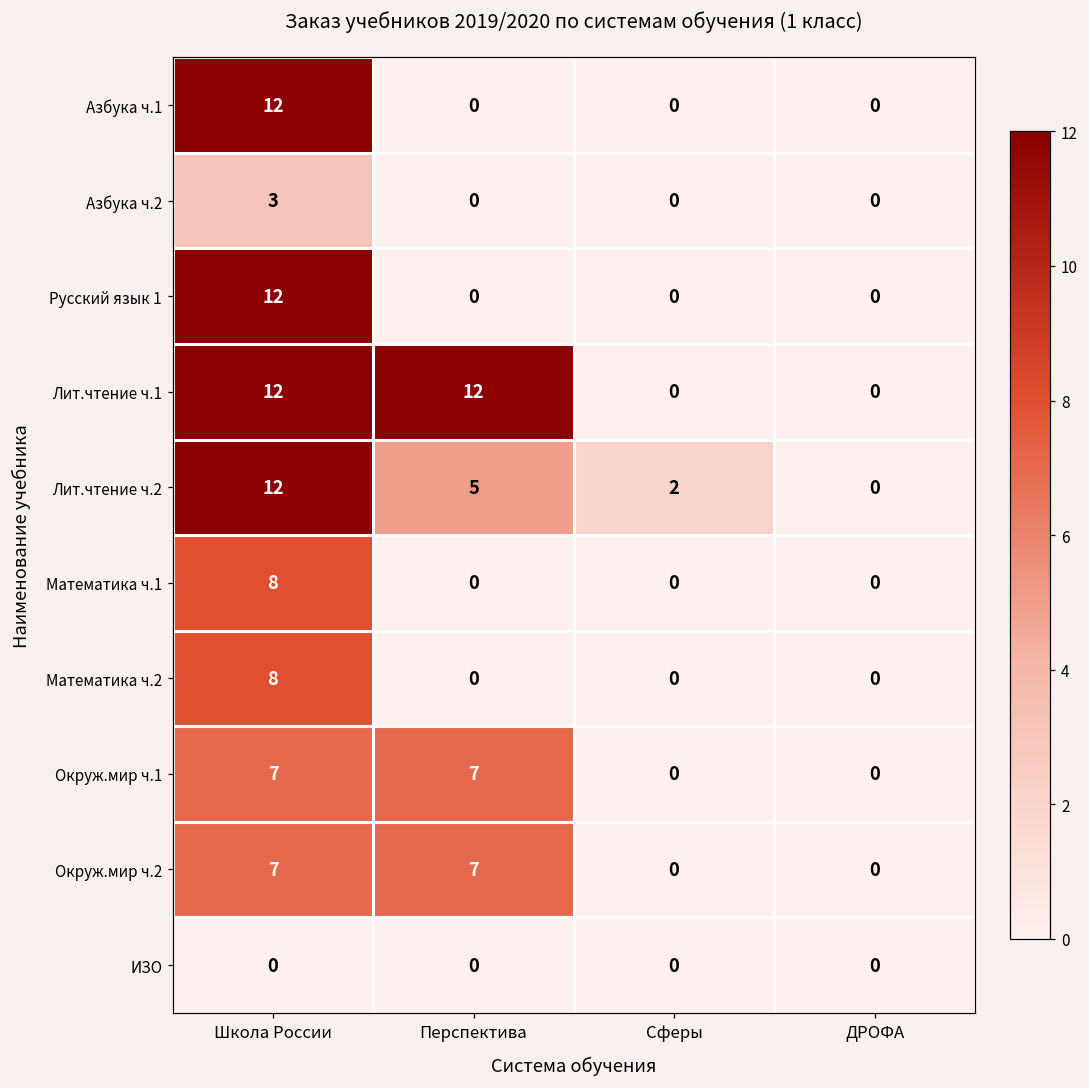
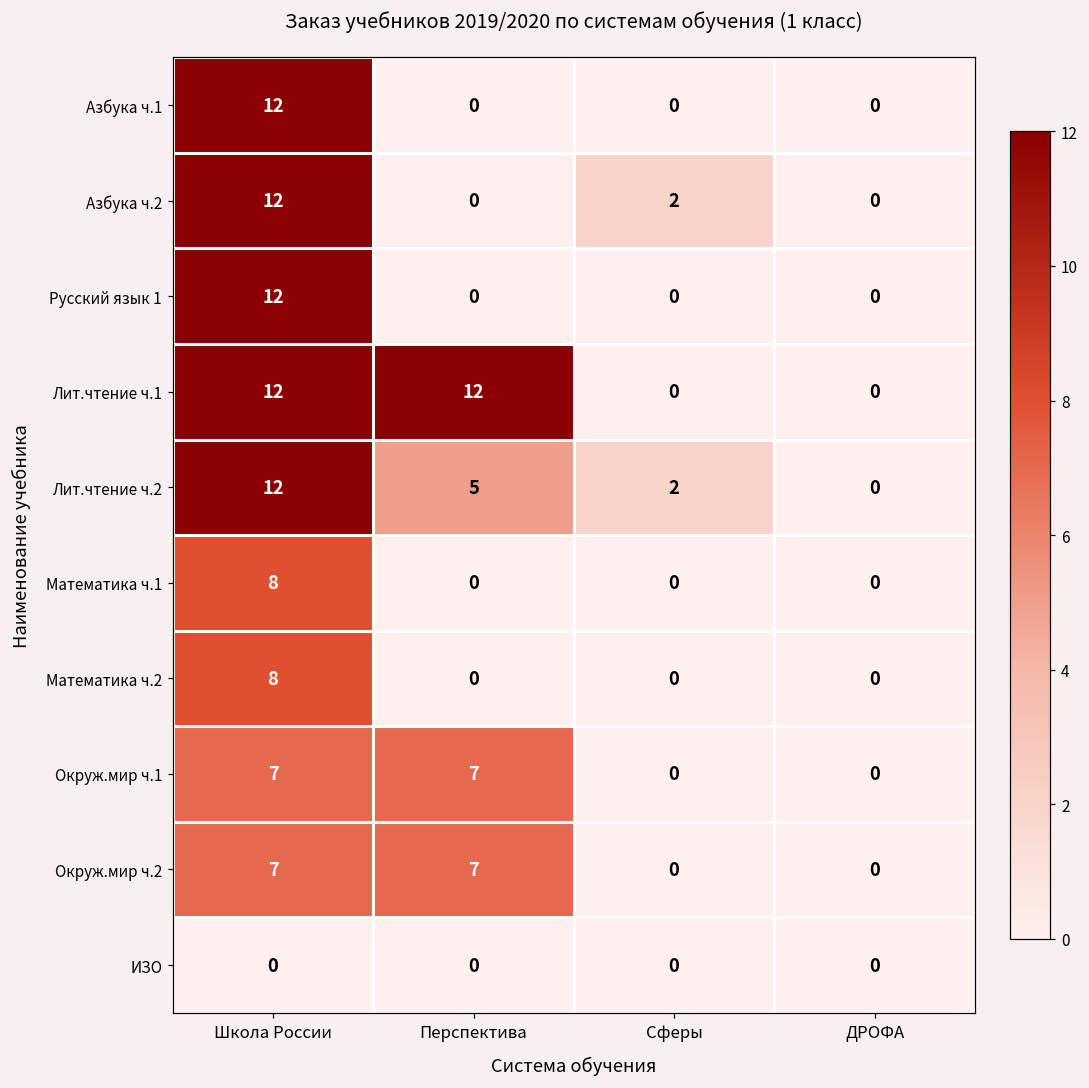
  {
    "Азбука ч.1": {
      "Школа России": 12,
      "Перспектива": 0,
      "Сферы": 0,
      "ДРОФА": 0
    },
    "Азбука ч.2": {
-     "Школа России": 3,
+     "Школа России": 12,
      "Перспектива": 0,
-     "Сферы": 0,
+     "Сферы": 2,
      "ДРОФА": 0
    },
    "Русский язык 1": {
      "Школа России": 12,
      "Перспектива": 0,
      "Сферы": 0,
      "ДРОФА": 0
    },
    "Лит.чтение ч.1": {
      "Школа России": 12,
      "Перспектива": 12,
      "Сферы": 0,
      "ДРОФА": 0
    },
    "Лит.чтение ч.2": {
      "Школа России": 12,
      "Перспектива": 5,
      "Сферы": 2,
      "ДРОФА": 0
    },
    "Математика ч.1": {
      "Школа России": 8,
      "Перспектива": 0,
      "Сферы": 0,
      "ДРОФА": 0
    },
    "Математика ч.2": {
      "Школа России": 8,
      "Перспектива": 0,
      "Сферы": 0,
      "ДРОФА": 0
    },
    "Окруж.мир ч.1": {
      "Школа России": 7,
      "Перспектива": 7,
      "Сферы": 0,
      "ДРОФА": 0
    },
    "Окруж.мир ч.2": {
      "Школа России": 7,
      "Перспектива": 7,
      "Сферы": 0,
      "ДРОФА": 0
    },
    "ИЗО": {
      "Школа России": 0,
      "Перспектива": 0,
      "Сферы": 0,
      "ДРОФА": 0
    }
  }
